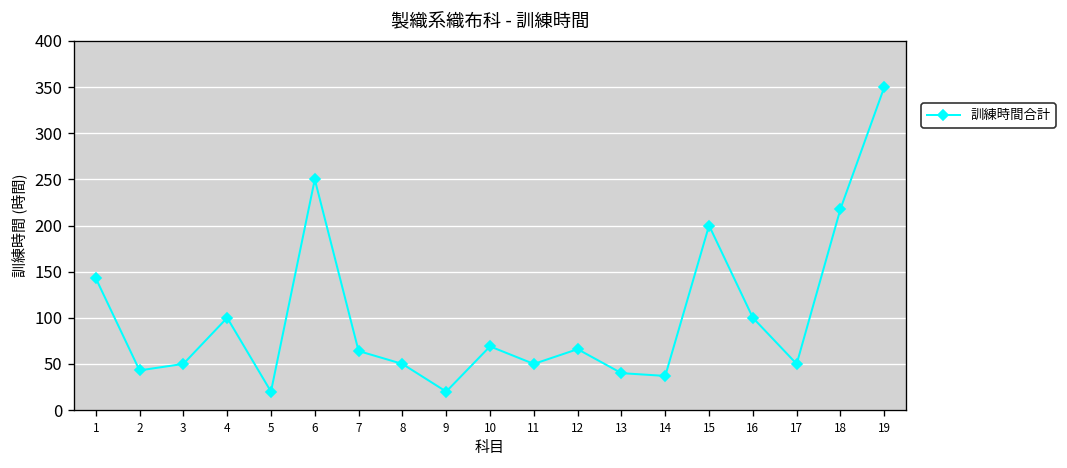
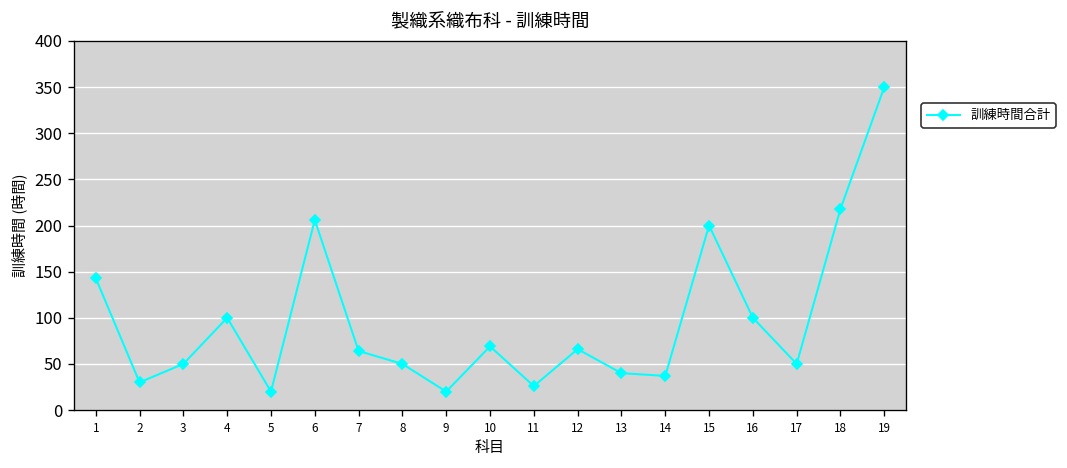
  {
    "1": 140,
-   "2": 40,
+   "2": 30,
    "3": 50,
    "4": 100,
    "5": 20,
-   "6": 250,
+   "6": 210,
    "7": 60,
    "8": 50,
    "9": 20,
    "10": 70,
-   "11": 50,
+   "11": 30,
    "12": 70,
    "13": 40,
    "14": 40,
    "15": 200,
    "16": 100,
    "17": 50,
    "18": 220,
    "19": 350
  }
